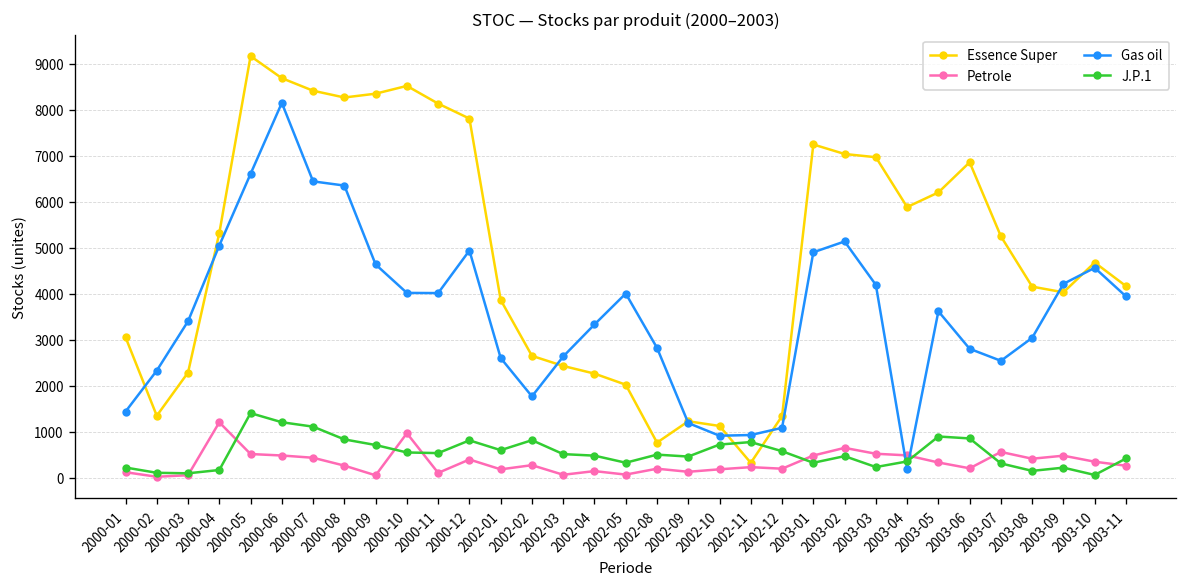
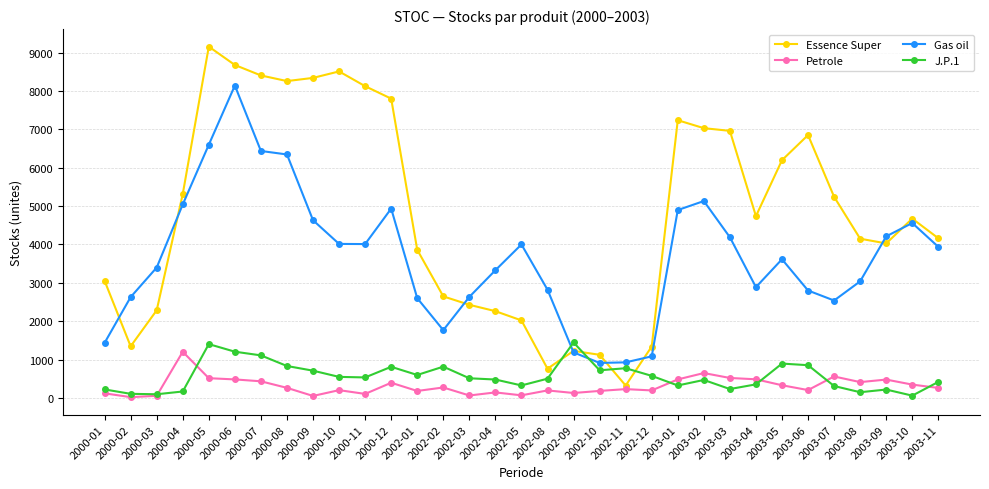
  {
    "Essence Super": {
      "2000-01": 3100,
      "2000-02": 1300,
      "2000-03": 2300,
      "2000-04": 5300,
      "2000-05": 9200,
      "2000-06": 8700,
      "2000-07": 8400,
      "2000-08": 8300,
      "2000-09": 8300,
      "2000-10": 8500,
      "2000-11": 8100,
      "2000-12": 7800,
      "2002-01": 3900,
      "2002-02": 2600,
      "2002-03": 2400,
      "2002-04": 2300,
      "2002-05": 2000,
      "2002-08": 800,
      "2002-10": 1100,
      "2002-11": 300,
      "2002-12": 1300,
      "2003-01": 7200,
      "2003-02": 7000,
      "2003-03": 7000,
-     "2003-04": 5900,
+     "2003-04": 4700,
      "2003-05": 6200,
      "2003-06": 6900,
      "2003-07": 5200,
      "2003-08": 4200,
      "2003-09": 4000,
      "2003-10": 4700,
      "2003-11": 4200
    },
    "Petrole": {
      "2000-01": 100,
      "2000-02": 0,
      "2000-04": 1200,
      "2000-05": 500,
      "2000-06": 500,
      "2000-07": 400,
      "2000-08": 300,
      "2000-09": 100,
-     "2000-10": 1000,
+     "2000-10": 200,
      "2000-11": 100,
      "2000-12": 400,
      "2002-01": 200,
      "2002-02": 300,
      "2002-03": 100,
      "2002-04": 100,
      "2002-05": 100,
      "2002-08": 200,
      "2002-09": 100,
      "2002-10": 200,
      "2002-11": 200,
      "2002-12": 200,
      "2003-01": 500,
      "2003-02": 600,
      "2003-03": 500,
      "2003-04": 500,
      "2003-05": 300,
      "2003-06": 200,
      "2003-07": 600,
      "2003-08": 400,
      "2003-09": 500,
      "2003-10": 300,
      "2003-11": 300
    },
    "Gas oil": {
      "2000-01": 1400,
-     "2000-02": 2300,
+     "2000-02": 2600,
      "2000-03": 3400,
      "2000-04": 5000,
      "2000-05": 6600,
      "2000-06": 8100,
      "2000-07": 6400,
      "2000-08": 6300,
      "2000-09": 4600,
      "2000-10": 4000,
      "2000-11": 4000,
      "2000-12": 4900,
      "2002-01": 2600,
      "2002-02": 1800,
      "2002-03": 2600,
      "2002-04": 3300,
      "2002-05": 4000,
      "2002-08": 2800,
      "2002-10": 900,
      "2002-11": 900,
      "2002-12": 1100,
      "2003-01": 4900,
      "2003-02": 5100,
      "2003-03": 4200,
-     "2003-04": 200,
+     "2003-04": 2900,
      "2003-05": 3600,
      "2003-06": 2800,
      "2003-07": 2500,
      "2003-08": 3000,
      "2003-09": 4200,
      "2003-10": 4600,
      "2003-11": 3900
    },
    "J.P.1": {
      "2000-01": 200,
      "2000-02": 100,
      "2000-04": 200,
      "2000-05": 1400,
      "2000-06": 1200,
      "2000-07": 1100,
      "2000-08": 800,
      "2000-09": 700,
      "2000-10": 500,
      "2000-11": 500,
      "2000-12": 800,
      "2002-01": 600,
      "2002-02": 800,
      "2002-03": 500,
      "2002-04": 500,
      "2002-05": 300,
      "2002-08": 500,
-     "2002-09": 500,
+     "2002-09": 1400,
      "2002-10": 700,
      "2002-11": 800,
      "2002-12": 600,
      "2003-01": 300,
      "2003-02": 500,
      "2003-03": 200,
      "2003-04": 400,
      "2003-05": 900,
      "2003-06": 900,
      "2003-07": 300,
      "2003-08": 100,
      "2003-09": 200,
      "2003-10": 100,
      "2003-11": 400
    }
  }
